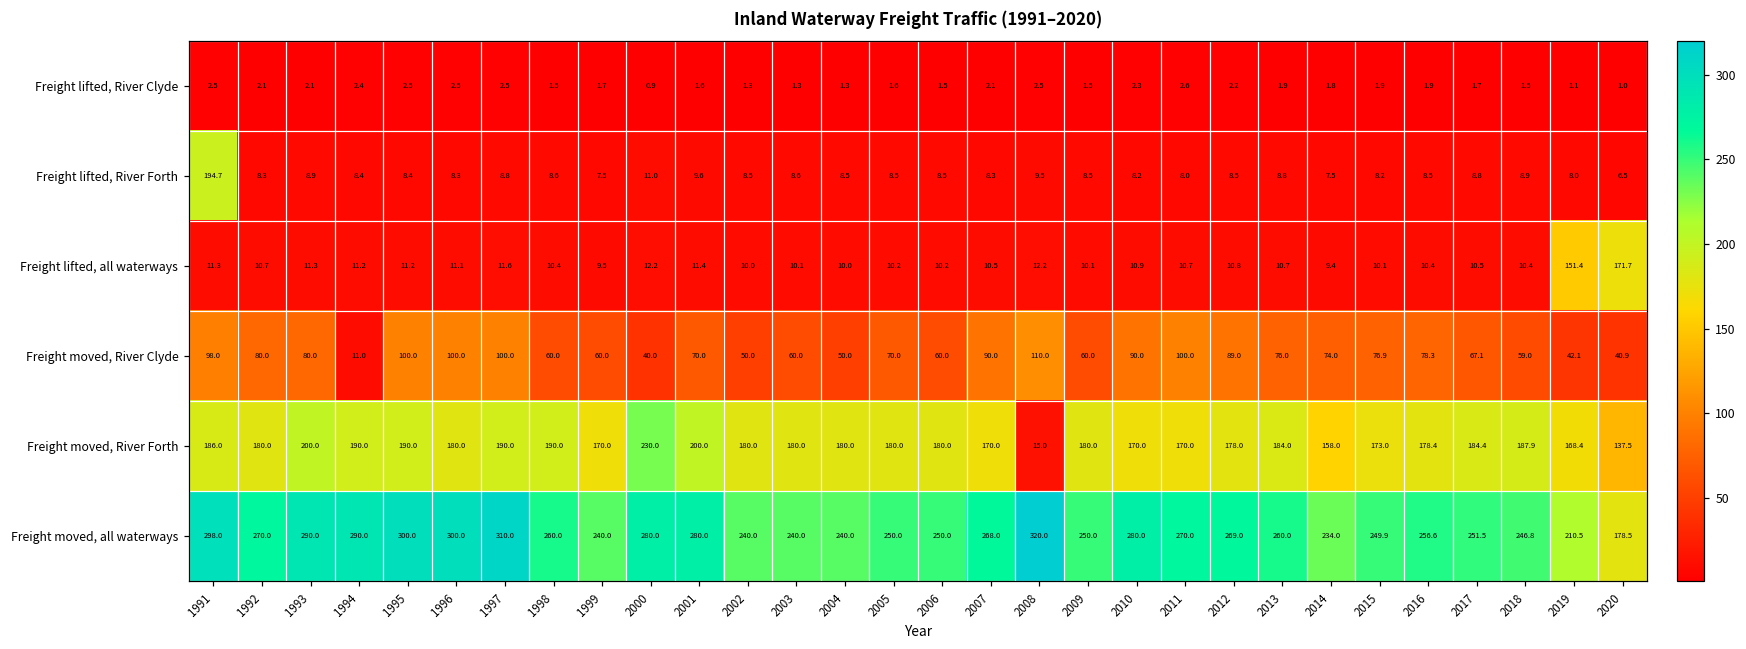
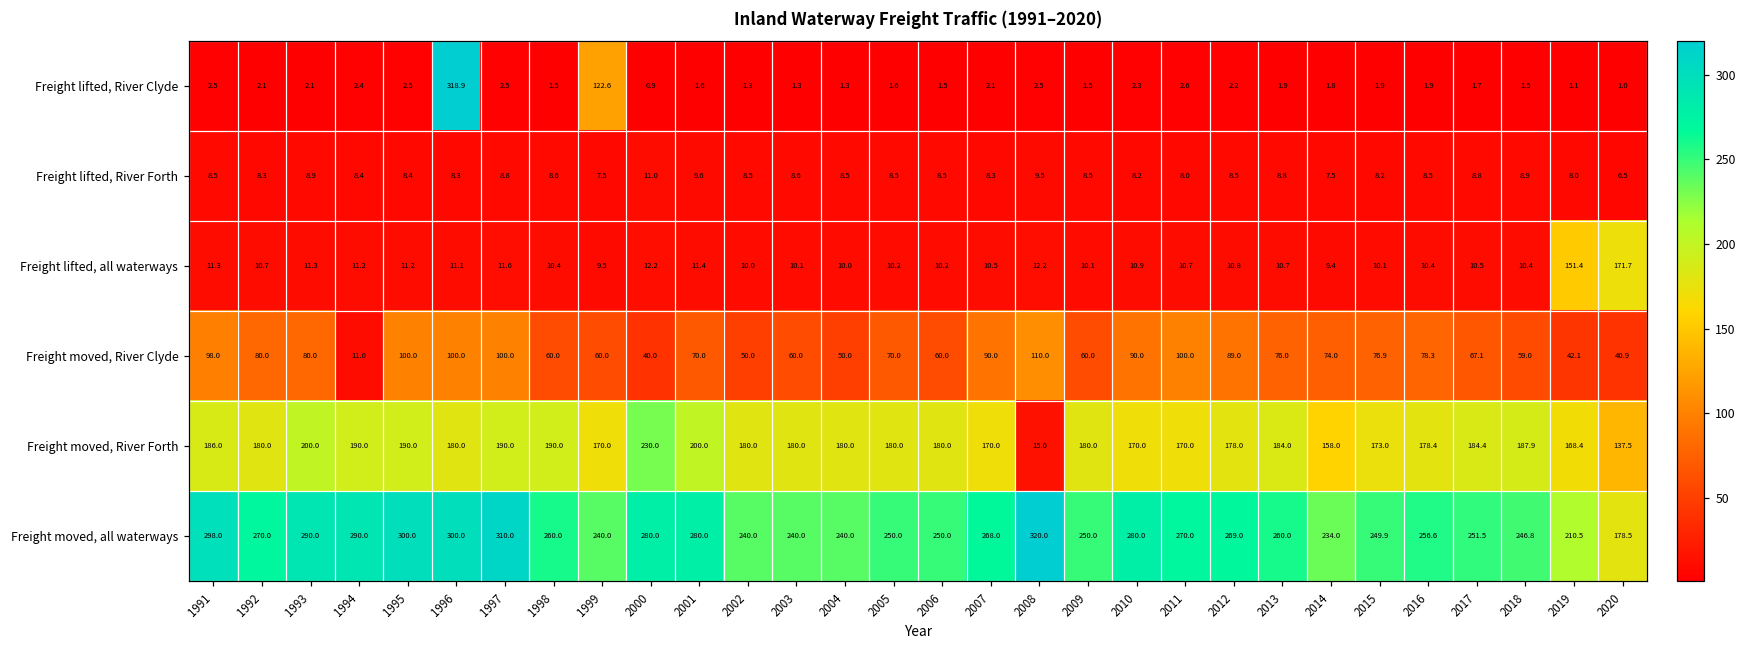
  {
    "Freight lifted, River Clyde": {
      "1991": 2.5,
      "1992": 2.1,
      "1993": 2.1,
      "1994": 2.4,
      "1995": 2.5,
-     "1996": 2.5,
+     "1996": 318.9,
      "1997": 2.5,
      "1998": 1.5,
-     "1999": 1.7,
+     "1999": 122.6,
      "2000": 0.9,
      "2001": 1.6,
      "2002": 1.3,
      "2003": 1.3,
      "2004": 1.3,
      "2005": 1.6,
      "2006": 1.5,
      "2007": 2.1,
      "2008": 2.5,
      "2009": 1.5,
      "2010": 2.3,
      "2011": 2.6,
      "2012": 2.2,
      "2013": 1.9,
      "2014": 1.8,
      "2015": 1.9,
      "2016": 1.9,
      "2017": 1.7,
      "2018": 1.5,
      "2019": 1.1,
      "2020": 1.0
    },
    "Freight lifted, River Forth": {
-     "1991": 194.7,
+     "1991": 8.5,
      "1992": 8.3,
      "1993": 8.9,
      "1994": 8.4,
      "1995": 8.4,
      "1996": 8.3,
      "1997": 8.8,
      "1998": 8.6,
      "1999": 7.5,
      "2000": 11.0,
      "2001": 9.6,
      "2002": 8.5,
      "2003": 8.6,
      "2004": 8.5,
      "2005": 8.5,
      "2006": 8.5,
      "2007": 8.3,
      "2008": 9.5,
      "2009": 8.5,
      "2010": 8.2,
      "2011": 8.0,
      "2012": 8.5,
      "2013": 8.8,
      "2014": 7.5,
      "2015": 8.2,
      "2016": 8.5,
      "2017": 8.8,
      "2018": 8.9,
      "2019": 8.0,
      "2020": 6.5
    },
    "Freight lifted, all waterways": {
      "1991": 11.3,
      "1992": 10.7,
      "1993": 11.3,
      "1994": 11.2,
      "1995": 11.2,
      "1996": 11.1,
      "1997": 11.6,
      "1998": 10.4,
      "1999": 9.5,
      "2000": 12.2,
      "2001": 11.4,
      "2002": 10.0,
      "2003": 10.1,
      "2004": 10.0,
      "2005": 10.2,
      "2006": 10.2,
      "2007": 10.5,
      "2008": 12.2,
      "2009": 10.1,
      "2010": 10.9,
      "2011": 10.7,
      "2012": 10.8,
      "2013": 10.7,
      "2014": 9.4,
      "2015": 10.1,
      "2016": 10.4,
      "2017": 10.5,
      "2018": 10.4,
      "2019": 151.4,
      "2020": 171.7
    },
    "Freight moved, River Clyde": {
      "1991": 98.0,
      "1992": 80.0,
      "1993": 80.0,
      "1994": 11.0,
      "1995": 100.0,
      "1996": 100.0,
      "1997": 100.0,
      "1998": 60.0,
      "1999": 60.0,
      "2000": 40.0,
      "2001": 70.0,
      "2002": 50.0,
      "2003": 60.0,
      "2004": 50.0,
      "2005": 70.0,
      "2006": 60.0,
      "2007": 90.0,
      "2008": 110.0,
      "2009": 60.0,
      "2010": 90.0,
      "2011": 100.0,
      "2012": 89.0,
      "2013": 76.0,
      "2014": 74.0,
      "2015": 76.9,
      "2016": 78.3,
      "2017": 67.1,
      "2018": 59.0,
      "2019": 42.1,
      "2020": 40.9
    },
    "Freight moved, River Forth": {
      "1991": 186.0,
      "1992": 180.0,
      "1993": 200.0,
      "1994": 190.0,
      "1995": 190.0,
      "1996": 180.0,
      "1997": 190.0,
      "1998": 190.0,
      "1999": 170.0,
      "2000": 230.0,
      "2001": 200.0,
      "2002": 180.0,
      "2003": 180.0,
      "2004": 180.0,
      "2005": 180.0,
      "2006": 180.0,
      "2007": 170.0,
      "2008": 15.0,
      "2009": 180.0,
      "2010": 170.0,
      "2011": 170.0,
      "2012": 178.0,
      "2013": 184.0,
      "2014": 158.0,
      "2015": 173.0,
      "2016": 178.4,
      "2017": 184.4,
      "2018": 187.9,
      "2019": 168.4,
      "2020": 137.5
    },
    "Freight moved, all waterways": {
      "1991": 298.0,
      "1992": 270.0,
      "1993": 290.0,
      "1994": 290.0,
      "1995": 300.0,
      "1996": 300.0,
      "1997": 310.0,
      "1998": 260.0,
      "1999": 240.0,
      "2000": 280.0,
      "2001": 280.0,
      "2002": 240.0,
      "2003": 240.0,
      "2004": 240.0,
      "2005": 250.0,
      "2006": 250.0,
      "2007": 268.0,
      "2008": 320.0,
      "2009": 250.0,
      "2010": 280.0,
      "2011": 270.0,
      "2012": 269.0,
      "2013": 260.0,
      "2014": 234.0,
      "2015": 249.9,
      "2016": 256.6,
      "2017": 251.5,
      "2018": 246.8,
      "2019": 210.5,
      "2020": 178.5
    }
  }
